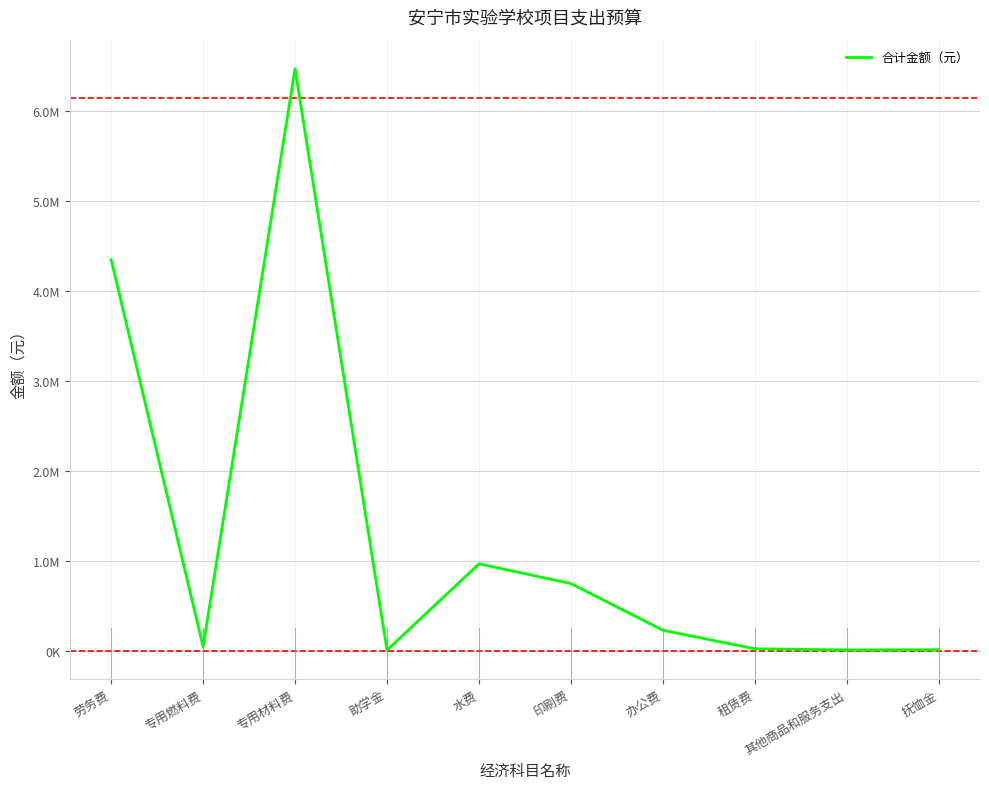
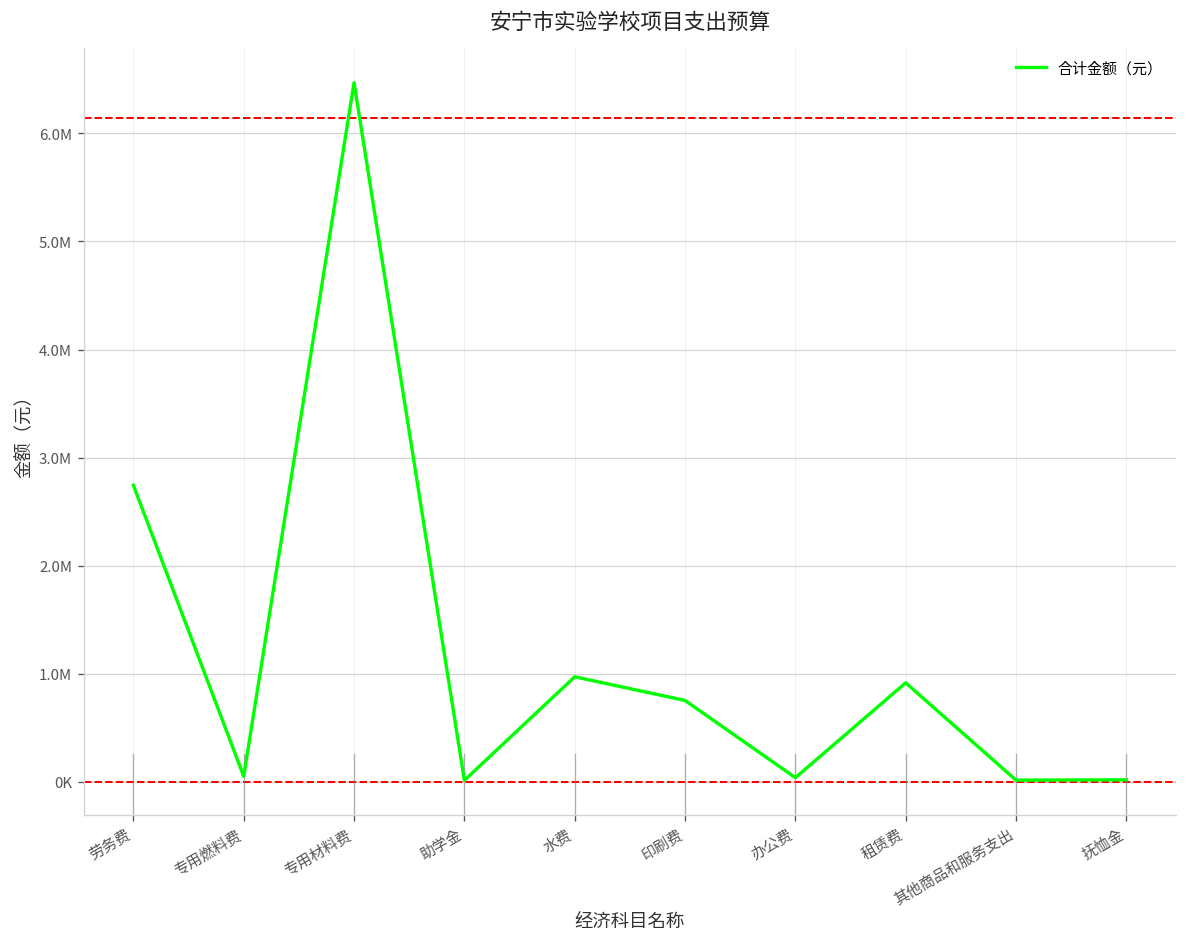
  {
-   "劳务费": 4300000,
+   "劳务费": 2700000,
    "专用燃料费": 100000,
    "专用材料费": 6500000,
    "助学金": 0,
    "水费": 1000000,
    "印刷费": 800000,
-   "办公费": 200000,
-   "租赁费": 0,
+   "办公费": 0,
+   "租赁费": 900000,
    "其他商品和服务支出": 0,
    "抚恤金": 0
  }
